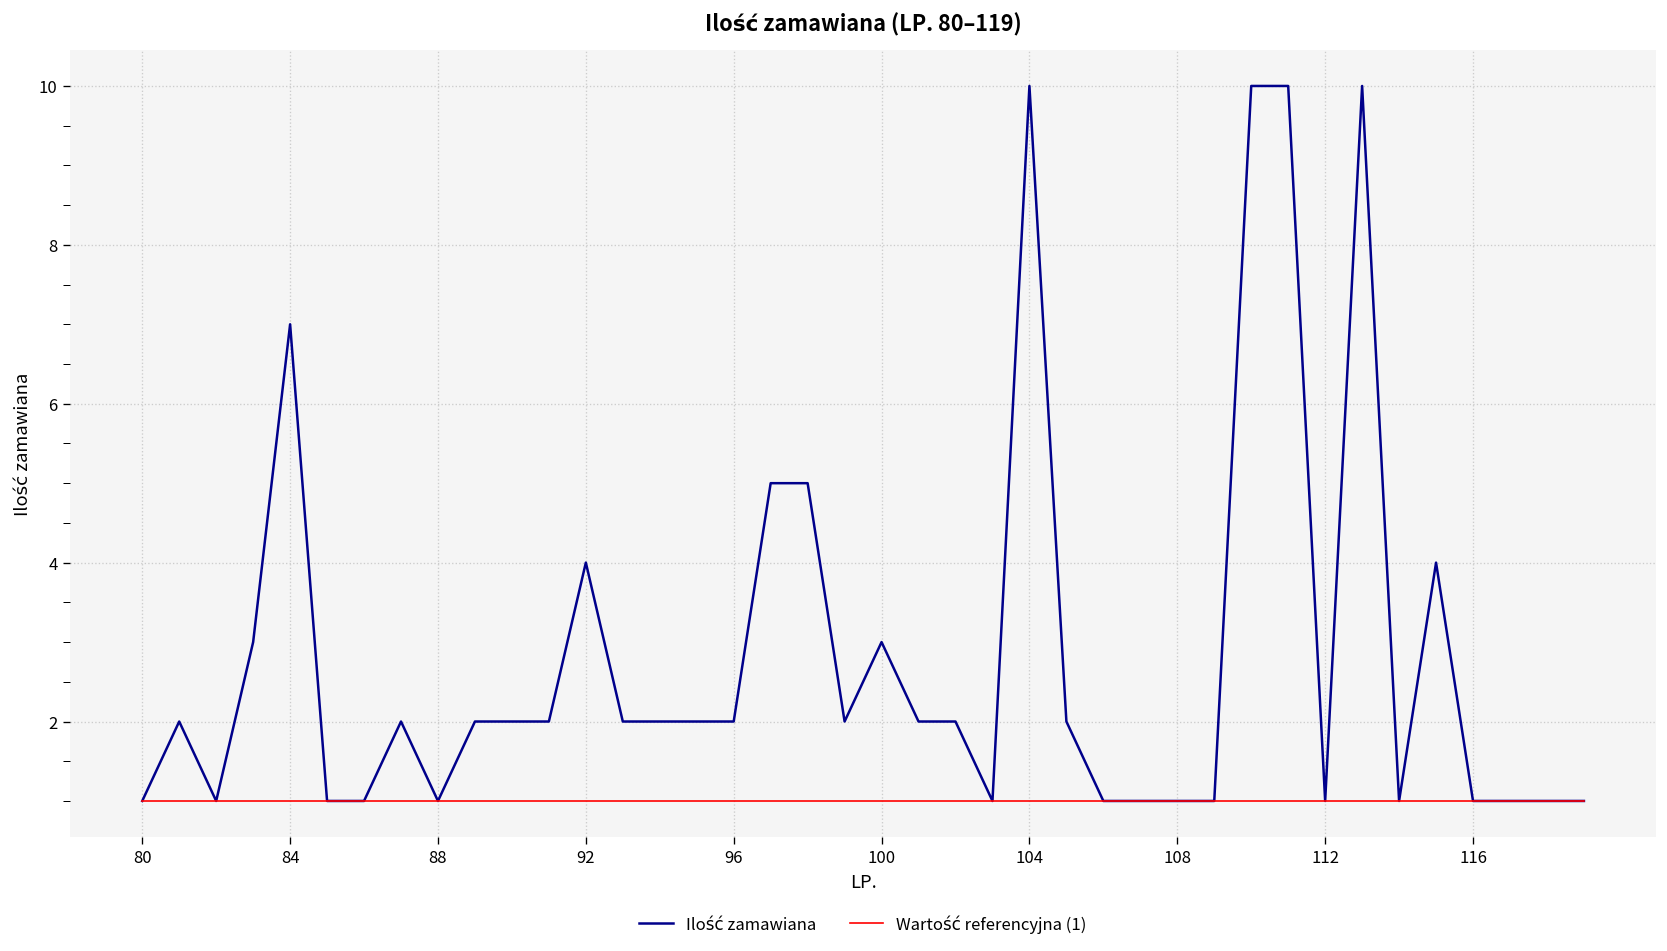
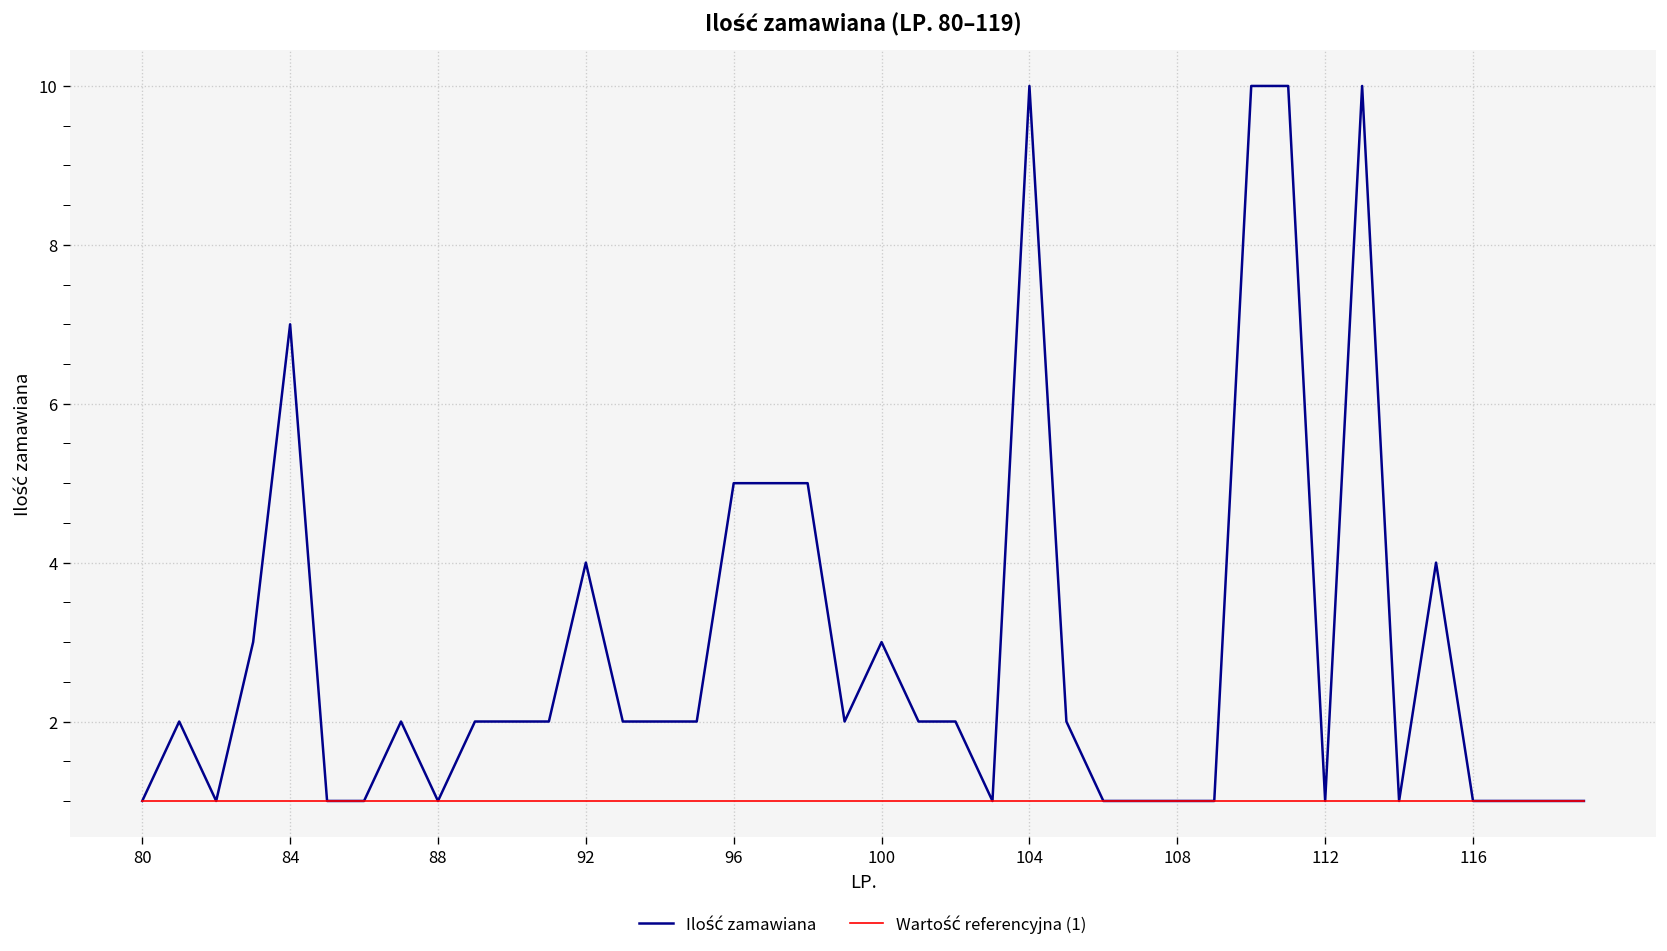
  {
    "Ilość zamawiana": {
      "84": 7,
      "92": 4,
-     "96": 2,
+     "96": 5,
      "100": 3,
      "104": 10
    },
    "Wartość referencyjna (1)": {
      "84": 1,
      "92": 1,
      "96": 1,
      "100": 1,
      "104": 1
    }
  }
